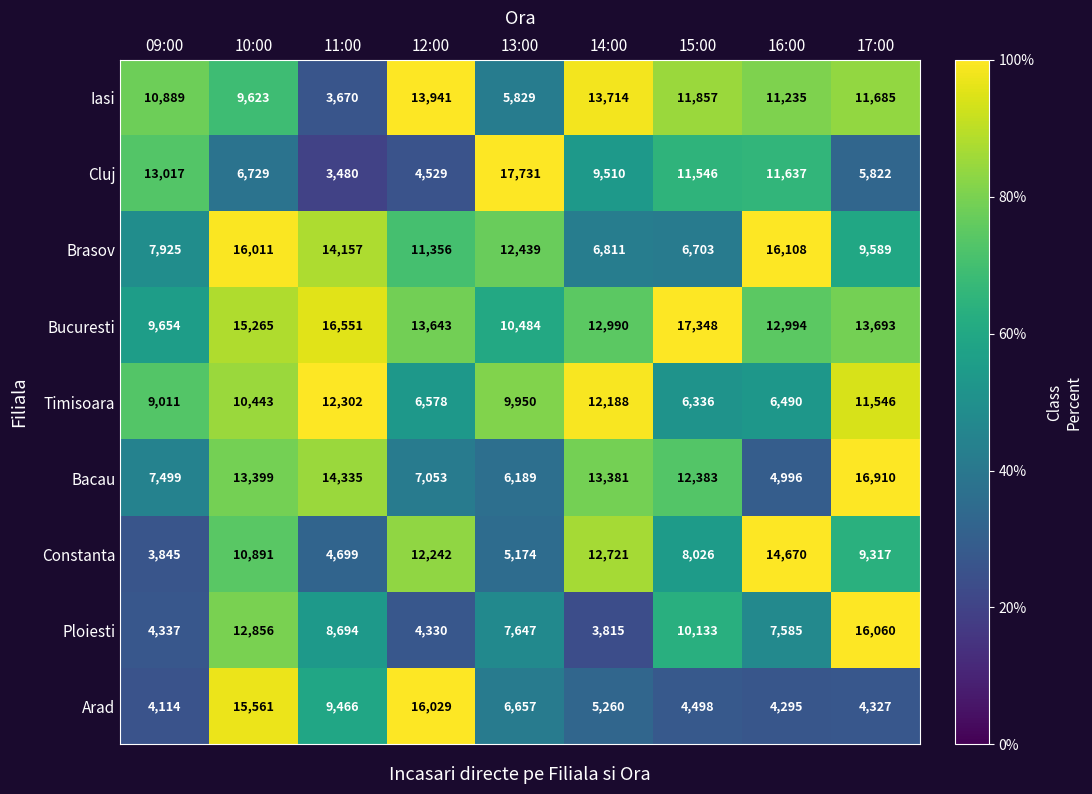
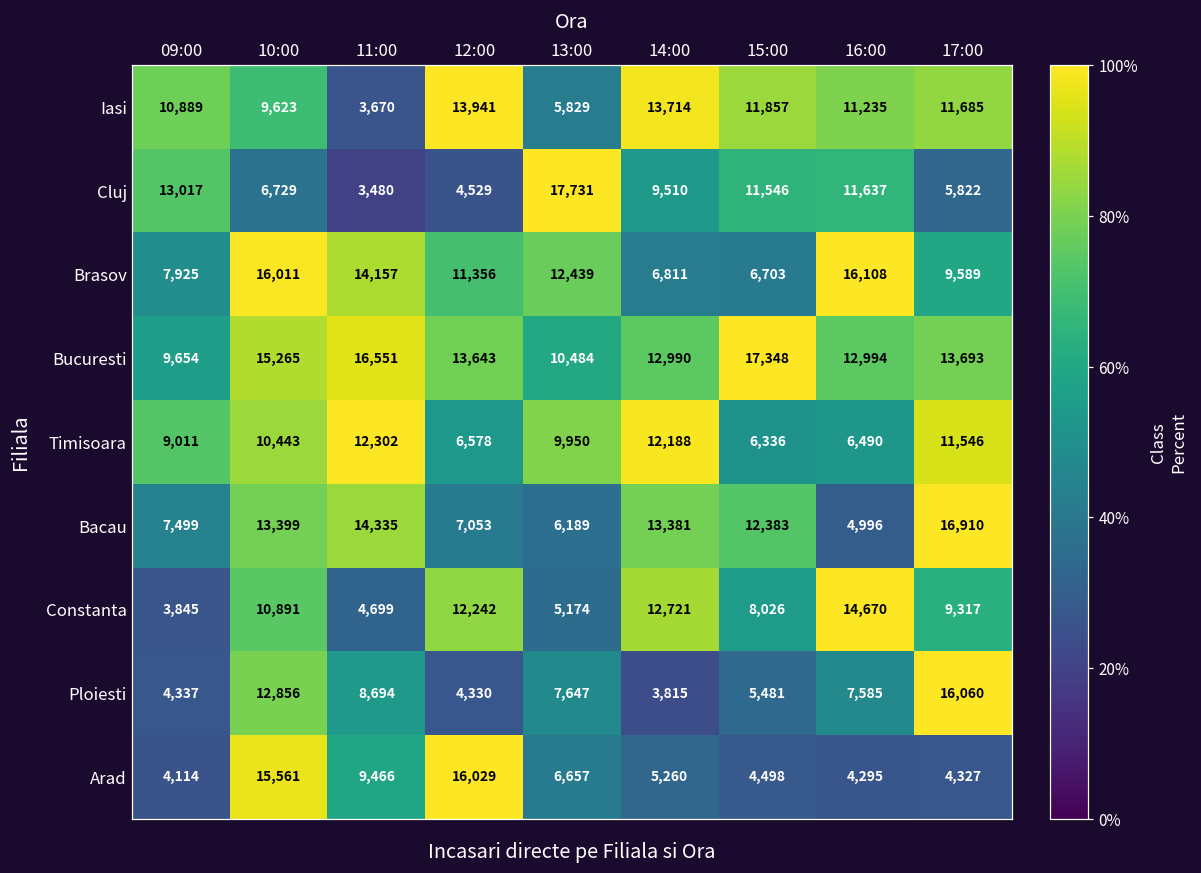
  {
    "Iasi": {
      "09:00": "10,889",
      "10:00": "9,623",
      "11:00": "3,670",
      "12:00": "13,941",
      "13:00": "5,829",
      "14:00": "13,714",
      "15:00": "11,857",
      "16:00": "11,235",
      "17:00": "11,685"
    },
    "Cluj": {
      "09:00": "13,017",
      "10:00": "6,729",
      "11:00": "3,480",
      "12:00": "4,529",
      "13:00": "17,731",
      "14:00": "9,510",
      "15:00": "11,546",
      "16:00": "11,637",
      "17:00": "5,822"
    },
    "Brasov": {
      "09:00": "7,925",
      "10:00": "16,011",
      "11:00": "14,157",
      "12:00": "11,356",
      "13:00": "12,439",
      "14:00": "6,811",
      "15:00": "6,703",
      "16:00": "16,108",
      "17:00": "9,589"
    },
    "Bucuresti": {
      "09:00": "9,654",
      "10:00": "15,265",
      "11:00": "16,551",
      "12:00": "13,643",
      "13:00": "10,484",
      "14:00": "12,990",
      "15:00": "17,348",
      "16:00": "12,994",
      "17:00": "13,693"
    },
    "Timisoara": {
      "09:00": "9,011",
      "10:00": "10,443",
      "11:00": "12,302",
      "12:00": "6,578",
      "13:00": "9,950",
      "14:00": "12,188",
      "15:00": "6,336",
      "16:00": "6,490",
      "17:00": "11,546"
    },
    "Bacau": {
      "09:00": "7,499",
      "10:00": "13,399",
      "11:00": "14,335",
      "12:00": "7,053",
      "13:00": "6,189",
      "14:00": "13,381",
      "15:00": "12,383",
      "16:00": "4,996",
      "17:00": "16,910"
    },
    "Constanta": {
      "09:00": "3,845",
      "10:00": "10,891",
      "11:00": "4,699",
      "12:00": "12,242",
      "13:00": "5,174",
      "14:00": "12,721",
      "15:00": "8,026",
      "16:00": "14,670",
      "17:00": "9,317"
    },
    "Ploiesti": {
      "09:00": "4,337",
      "10:00": "12,856",
      "11:00": "8,694",
      "12:00": "4,330",
      "13:00": "7,647",
      "14:00": "3,815",
-     "15:00": "10,133",
+     "15:00": "5,481",
      "16:00": "7,585",
      "17:00": "16,060"
    },
    "Arad": {
      "09:00": "4,114",
      "10:00": "15,561",
      "11:00": "9,466",
      "12:00": "16,029",
      "13:00": "6,657",
      "14:00": "5,260",
      "15:00": "4,498",
      "16:00": "4,295",
      "17:00": "4,327"
    }
  }
